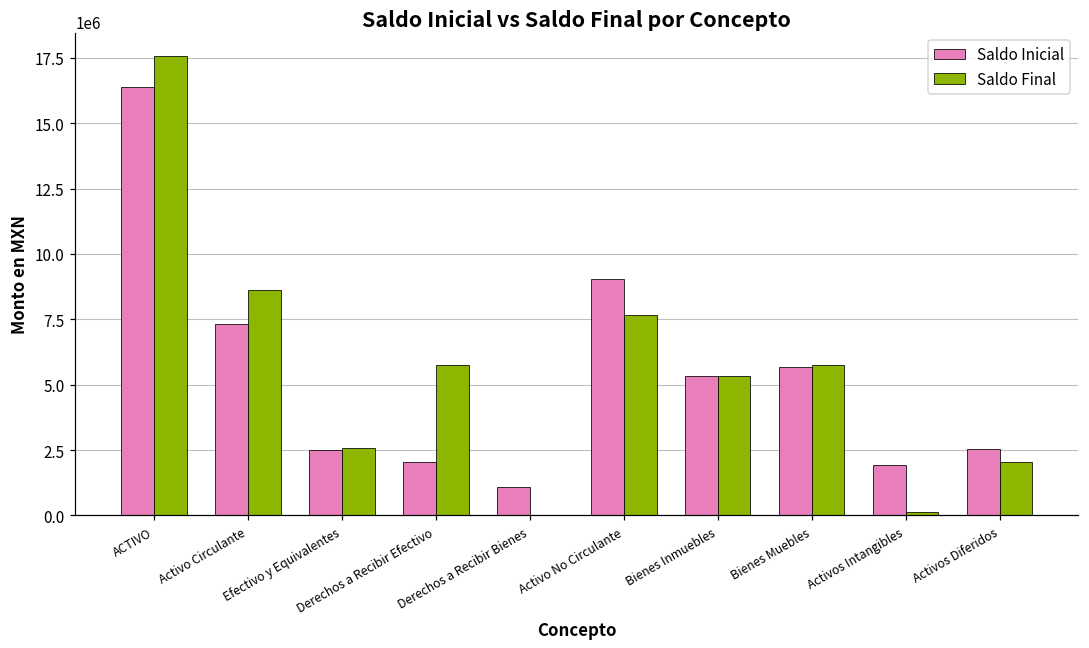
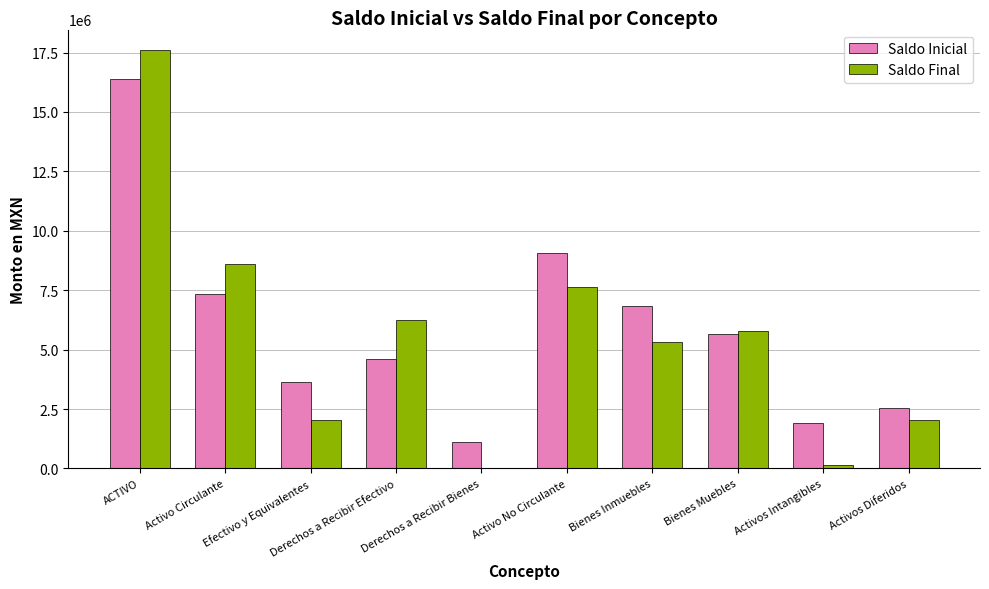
  {
    "Saldo Inicial": {
      "ACTIVO": 16400000,
      "Activo Circulante": 7300000,
-     "Efectivo y Equivalentes": 2500000,
-     "Derechos a Recibir Efectivo": 2000000,
+     "Efectivo y Equivalentes": 3600000,
+     "Derechos a Recibir Efectivo": 4600000,
      "Derechos a Recibir Bienes": 1100000,
      "Activo No Circulante": 9000000,
-     "Bienes Inmuebles": 5300000,
+     "Bienes Inmuebles": 6800000,
      "Bienes Muebles": 5700000,
      "Activos Intangibles": 1900000,
      "Activos Diferidos": 2600000
    },
    "Saldo Final": {
      "ACTIVO": 17600000,
      "Activo Circulante": 8600000,
-     "Efectivo y Equivalentes": 2600000,
-     "Derechos a Recibir Efectivo": 5800000,
+     "Efectivo y Equivalentes": 2100000,
+     "Derechos a Recibir Efectivo": 6200000,
      "Activo No Circulante": 7700000,
      "Bienes Inmuebles": 5300000,
      "Bienes Muebles": 5800000,
      "Activos Intangibles": 100000,
      "Activos Diferidos": 2000000
    }
  }
